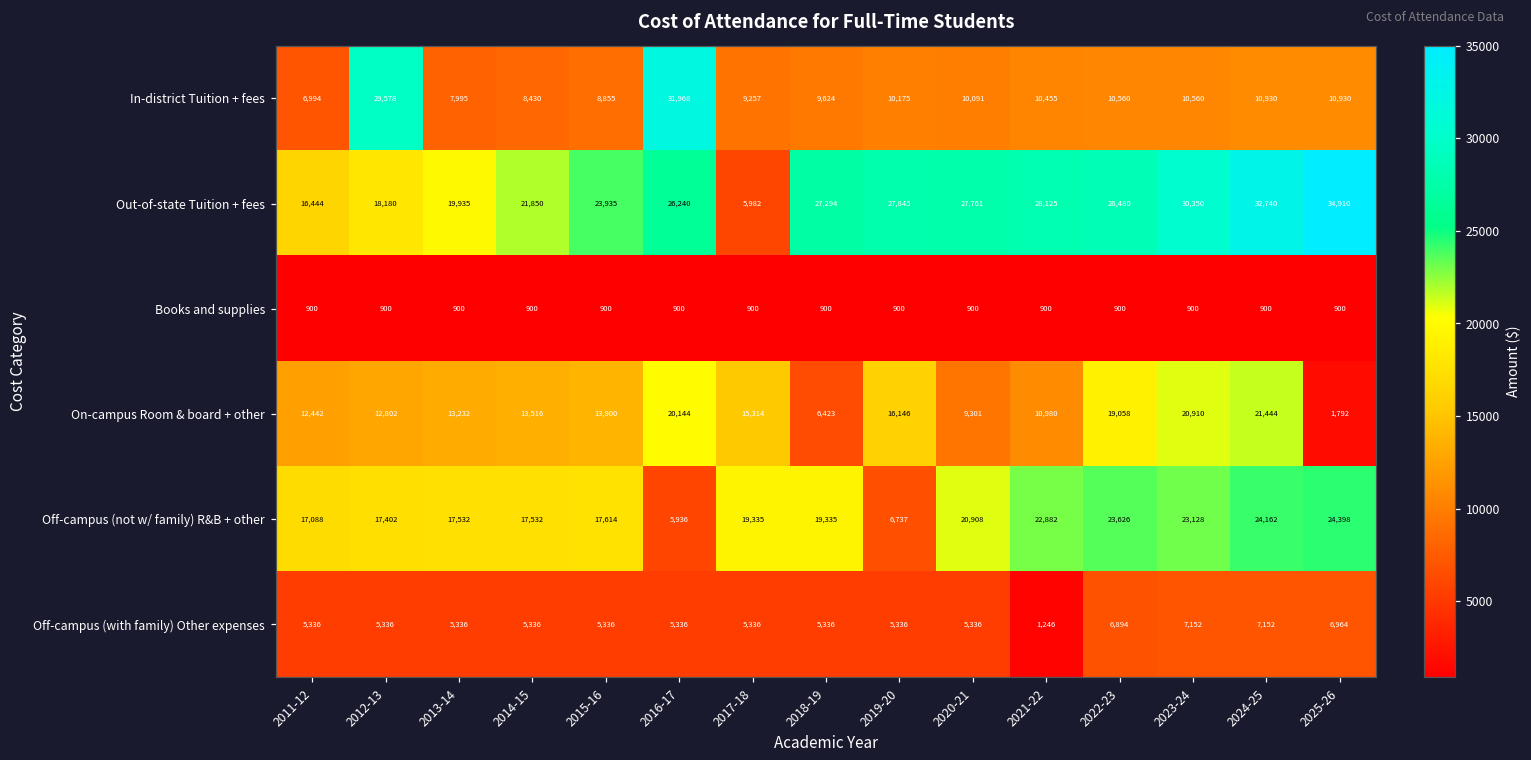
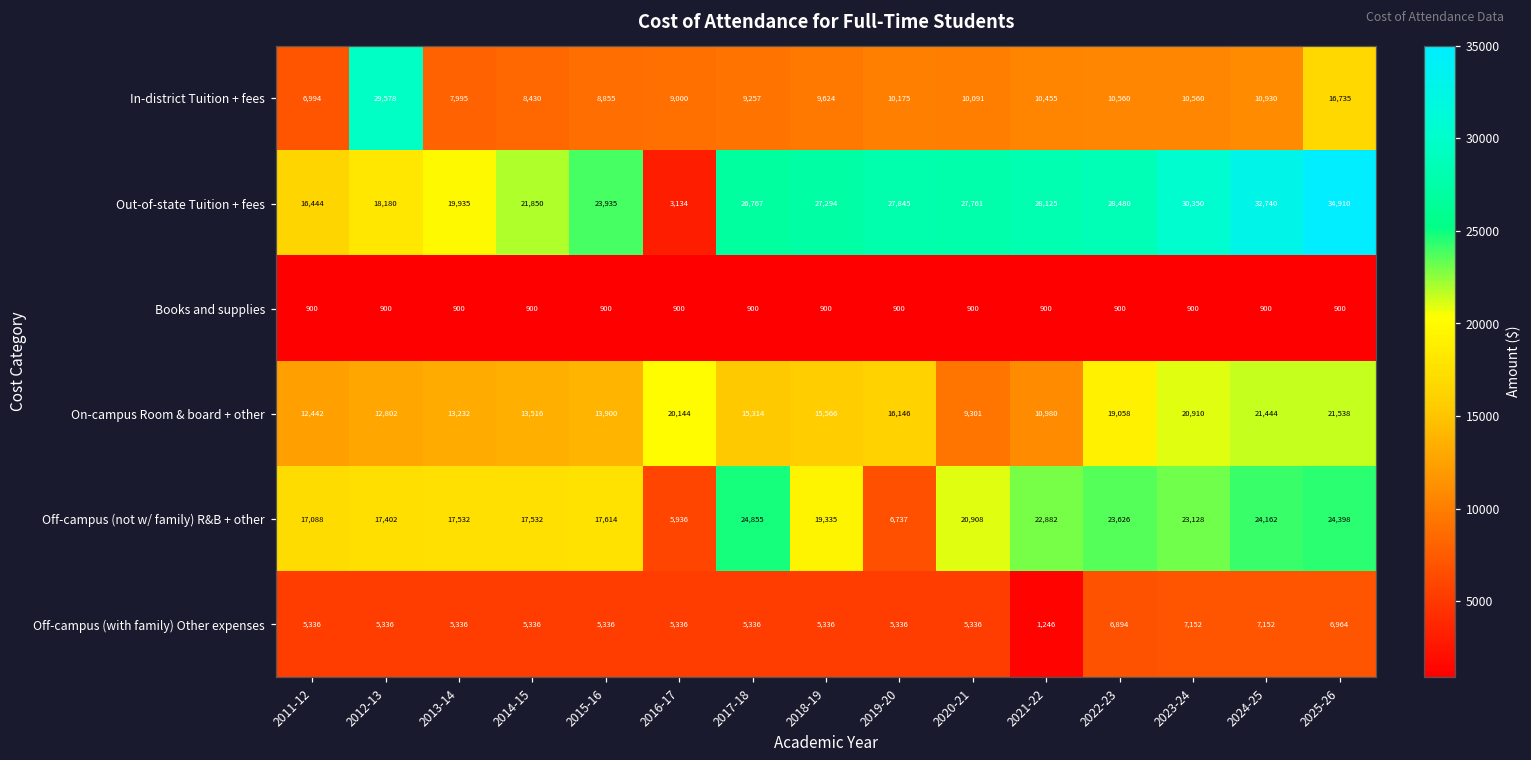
  {
    "In-district Tuition + fees": {
      "2011-12": "6,994",
      "2012-13": "29,578",
      "2013-14": "7,995",
      "2014-15": "8,430",
      "2015-16": "8,855",
-     "2016-17": "31,968",
+     "2016-17": "9,000",
      "2017-18": "9,257",
      "2018-19": "9,624",
      "2019-20": "10,175",
      "2020-21": "10,091",
      "2021-22": "10,455",
      "2022-23": "10,560",
      "2023-24": "10,560",
      "2024-25": "10,930",
-     "2025-26": "10,930"
+     "2025-26": "16,735"
    },
    "Out-of-state Tuition + fees": {
      "2011-12": "16,444",
      "2012-13": "18,180",
      "2013-14": "19,935",
      "2014-15": "21,850",
      "2015-16": "23,935",
-     "2016-17": "26,240",
-     "2017-18": "5,982",
+     "2016-17": "3,134",
+     "2017-18": "26,767",
      "2018-19": "27,294",
      "2019-20": "27,845",
      "2020-21": "27,761",
      "2021-22": "28,125",
      "2022-23": "28,480",
      "2023-24": "30,350",
      "2024-25": "32,740",
      "2025-26": "34,910"
    },
    "Books and supplies": {
      "2011-12": "900",
      "2012-13": "900",
      "2013-14": "900",
      "2014-15": "900",
      "2015-16": "900",
      "2016-17": "900",
      "2017-18": "900",
      "2018-19": "900",
      "2019-20": "900",
      "2020-21": "900",
      "2021-22": "900",
      "2022-23": "900",
      "2023-24": "900",
      "2024-25": "900",
      "2025-26": "900"
    },
    "On-campus Room & board + other": {
      "2011-12": "12,442",
      "2012-13": "12,802",
      "2013-14": "13,232",
      "2014-15": "13,516",
      "2015-16": "13,900",
      "2016-17": "20,144",
      "2017-18": "15,314",
-     "2018-19": "6,423",
+     "2018-19": "15,566",
      "2019-20": "16,146",
      "2020-21": "9,301",
      "2021-22": "10,980",
      "2022-23": "19,058",
      "2023-24": "20,910",
      "2024-25": "21,444",
-     "2025-26": "1,792"
+     "2025-26": "21,538"
    },
    "Off-campus (not w/ family) R&B + other": {
      "2011-12": "17,088",
      "2012-13": "17,402",
      "2013-14": "17,532",
      "2014-15": "17,532",
      "2015-16": "17,614",
      "2016-17": "5,936",
-     "2017-18": "19,335",
+     "2017-18": "24,855",
      "2018-19": "19,335",
      "2019-20": "6,737",
      "2020-21": "20,908",
      "2021-22": "22,882",
      "2022-23": "23,626",
      "2023-24": "23,128",
      "2024-25": "24,162",
      "2025-26": "24,398"
    },
    "Off-campus (with family) Other expenses": {
      "2011-12": "5,336",
      "2012-13": "5,336",
      "2013-14": "5,336",
      "2014-15": "5,336",
      "2015-16": "5,336",
      "2016-17": "5,336",
      "2017-18": "5,336",
      "2018-19": "5,336",
      "2019-20": "5,336",
      "2020-21": "5,336",
      "2021-22": "1,246",
      "2022-23": "6,894",
      "2023-24": "7,152",
      "2024-25": "7,152",
      "2025-26": "6,964"
    }
  }
